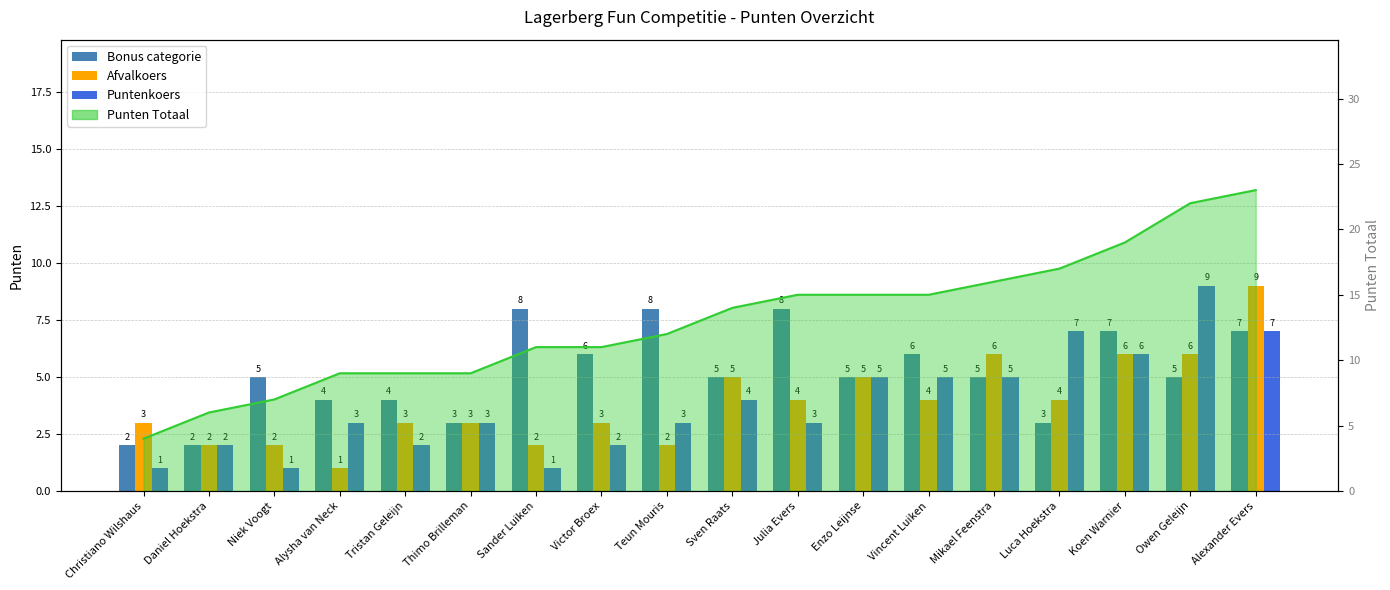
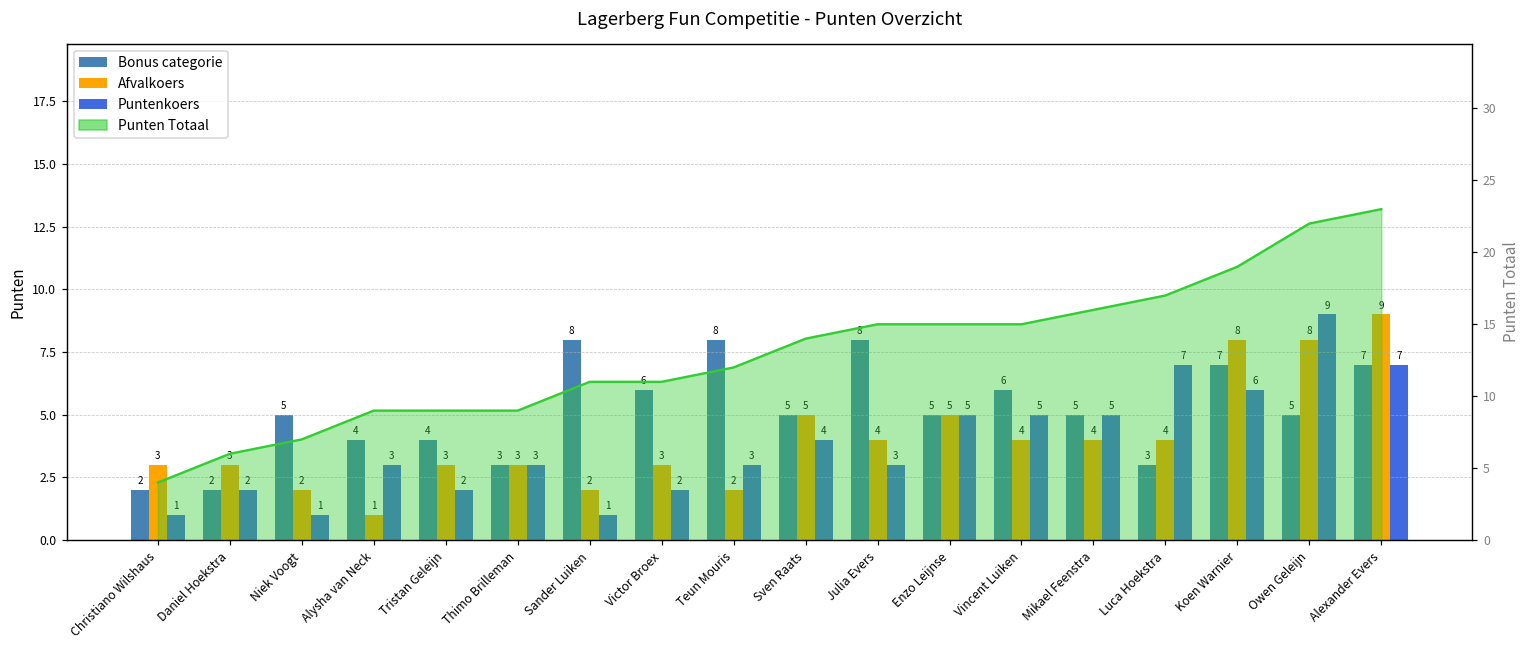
  {
    "Afvalkoers": {
      "Christiano Wilshaus": 3,
-     "Daniel Hoekstra": 2,
+     "Daniel Hoekstra": 3,
      "Niek Voogt": 2,
      "Alysha van Neck": 1,
      "Tristan Geleijn": 3,
      "Thimo Brilleman": 3,
      "Sander Luiken": 2,
      "Victor Broex": 3,
      "Teun Mouris": 2,
      "Sven Raats": 5,
      "Julia Evers": 4,
      "Enzo Leijnse": 5,
      "Vincent Luiken": 4,
-     "Mikael Feenstra": 6,
+     "Mikael Feenstra": 4,
      "Luca Hoekstra": 4,
-     "Koen Warnier": 6,
-     "Owen Geleijn": 6,
+     "Koen Warnier": 8,
+     "Owen Geleijn": 8,
      "Alexander Evers": 9
    }
  }
